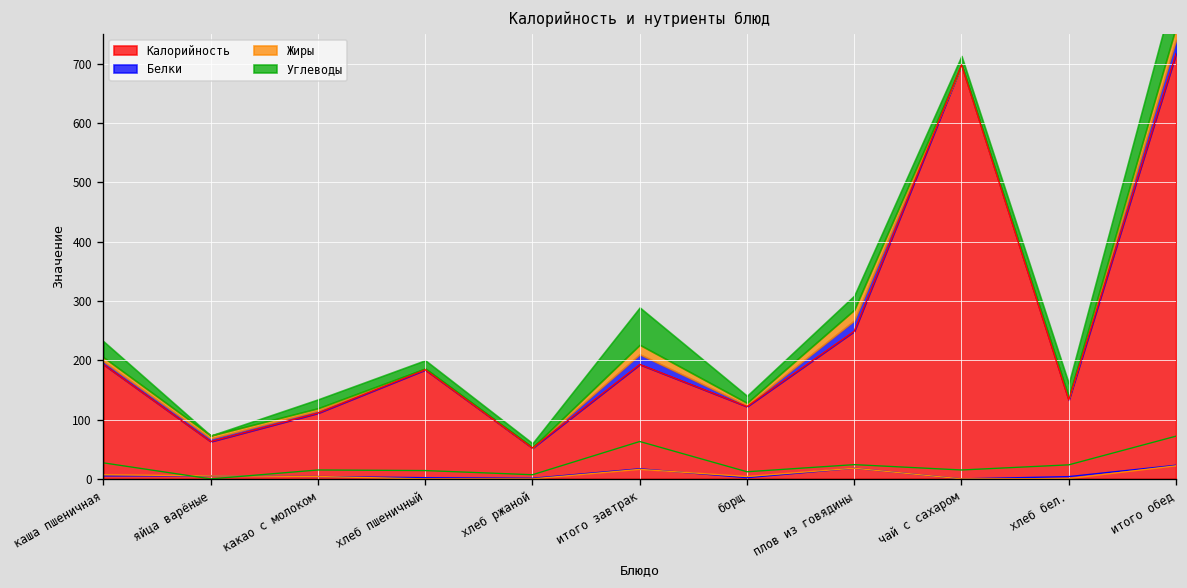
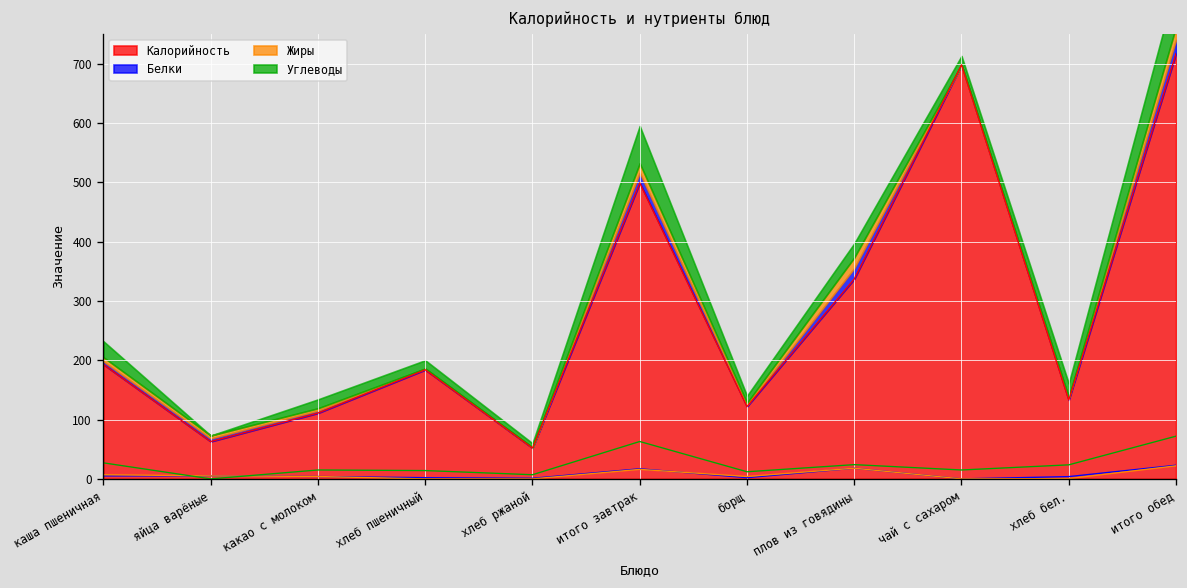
  {
    "Калорийность": {
-     "итого завтрак": 190,
-     "плов из говядины": 250,
+     "итого завтрак": 500,
+     "плов из говядины": 340,
      "итого обед": 720
    }
  }
